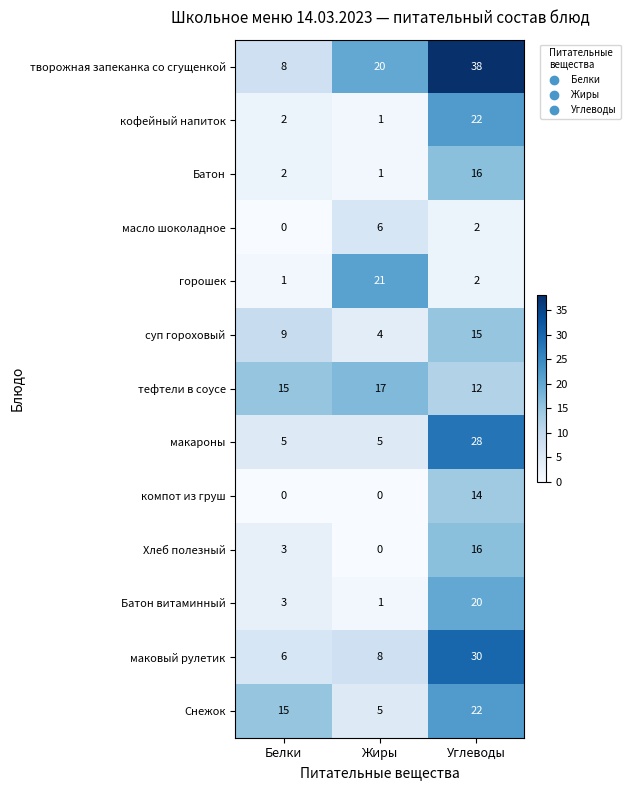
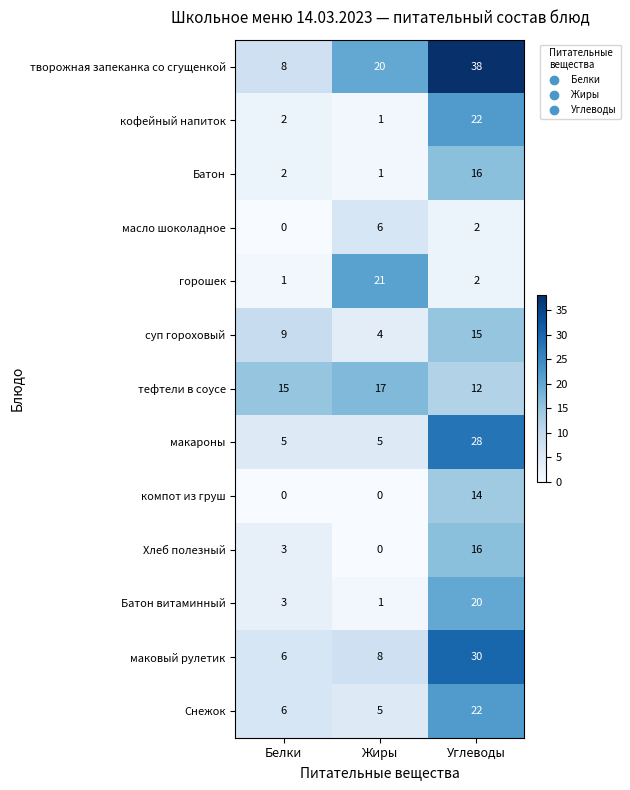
  {
    "творожная запеканка со сгущенкой": {
      "Белки": 8,
      "Жиры": 20,
      "Углеводы": 38
    },
    "кофейный напиток": {
      "Белки": 2,
      "Жиры": 1,
      "Углеводы": 22
    },
    "Батон": {
      "Белки": 2,
      "Жиры": 1,
      "Углеводы": 16
    },
    "масло шоколадное": {
      "Белки": 0,
      "Жиры": 6,
      "Углеводы": 2
    },
    "горошек": {
      "Белки": 1,
      "Жиры": 21,
      "Углеводы": 2
    },
    "суп гороховый": {
      "Белки": 9,
      "Жиры": 4,
      "Углеводы": 15
    },
    "тефтели в соусе": {
      "Белки": 15,
      "Жиры": 17,
      "Углеводы": 12
    },
    "макароны": {
      "Белки": 5,
      "Жиры": 5,
      "Углеводы": 28
    },
    "компот из груш": {
      "Белки": 0,
      "Жиры": 0,
      "Углеводы": 14
    },
    "Хлеб полезный": {
      "Белки": 3,
      "Жиры": 0,
      "Углеводы": 16
    },
    "Батон витаминный": {
      "Белки": 3,
      "Жиры": 1,
      "Углеводы": 20
    },
    "маковый рулетик": {
      "Белки": 6,
      "Жиры": 8,
      "Углеводы": 30
    },
    "Снежок": {
-     "Белки": 15,
+     "Белки": 6,
      "Жиры": 5,
      "Углеводы": 22
    }
  }
